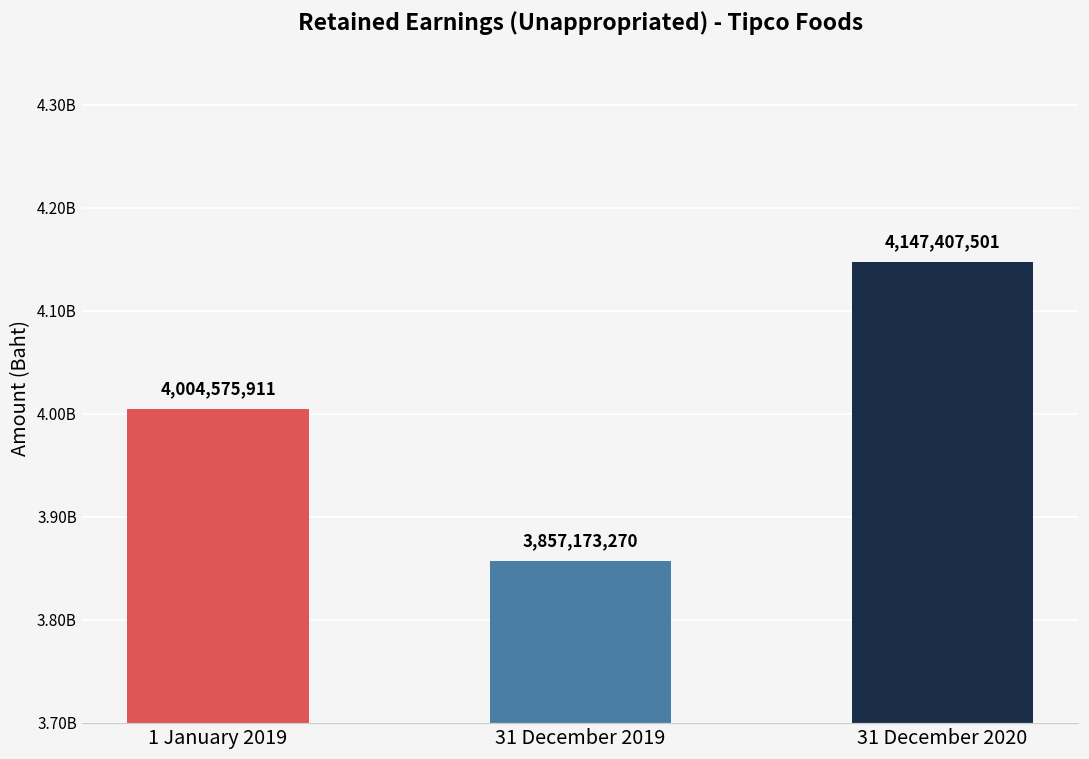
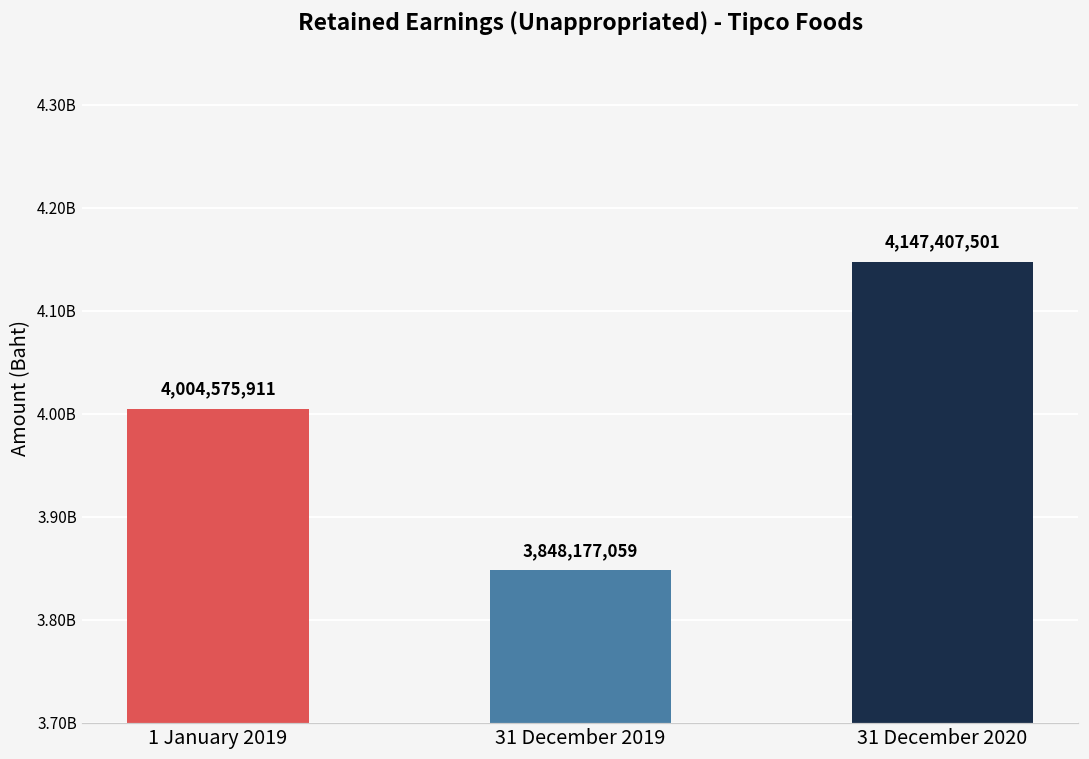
  {
    "1 January 2019": "4,004,575,911",
-   "31 December 2019": "3,857,173,270",
+   "31 December 2019": "3,848,177,059",
    "31 December 2020": "4,147,407,501"
  }
